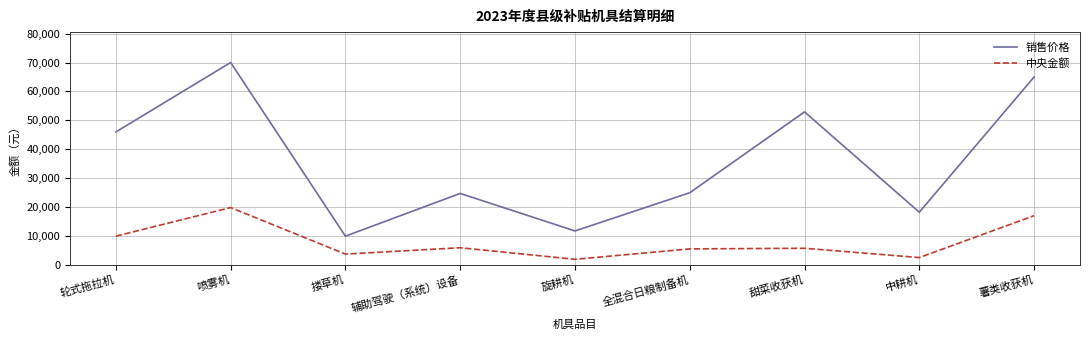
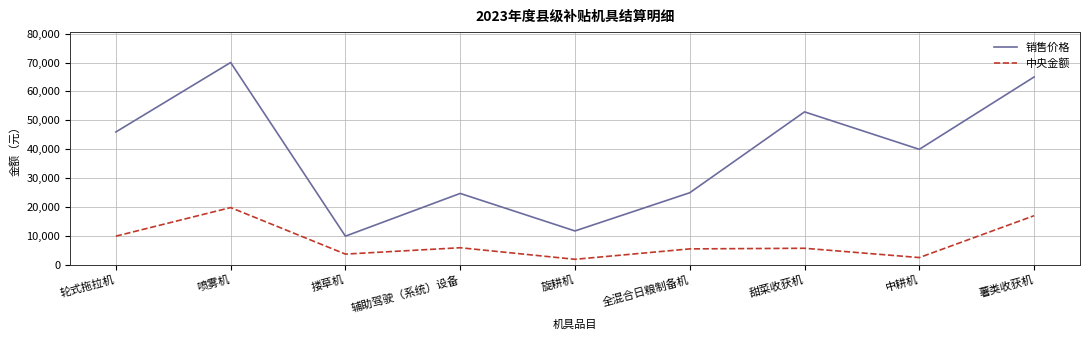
  {
    "销售价格": {
      "轮式拖拉机": "46,000",
      "喷雾机": "70,000",
      "搂草机": "10,000",
      "辅助驾驶（系统）设备": "25,000",
      "旋耕机": "12,000",
      "全混合日粮制备机": "25,000",
      "甜菜收获机": "53,000",
-     "中耕机": "18,000",
+     "中耕机": "40,000",
      "薯类收获机": "65,000"
    },
    "中央金额": {
      "轮式拖拉机": "10,000",
      "喷雾机": "20,000",
      "搂草机": "4,000",
      "辅助驾驶（系统）设备": "6,000",
      "旋耕机": "2,000",
      "全混合日粮制备机": "6,000",
      "甜菜收获机": "6,000",
      "中耕机": "3,000",
      "薯类收获机": "17,000"
    }
  }
